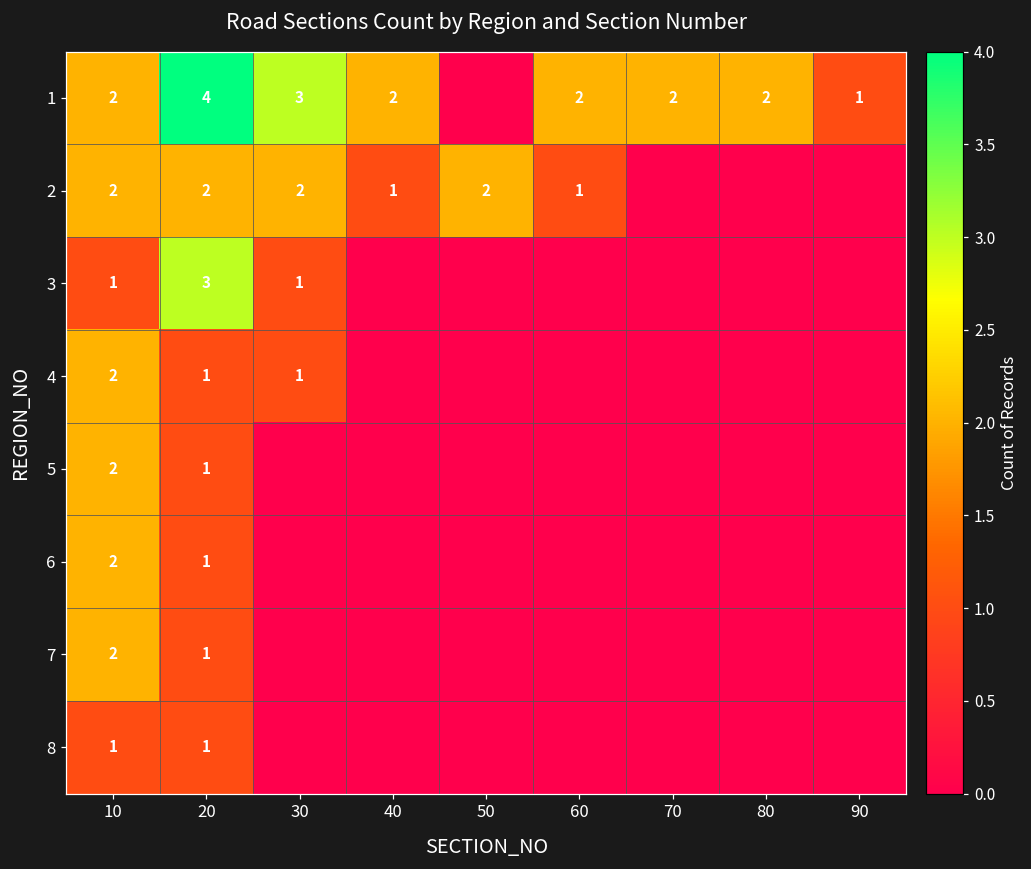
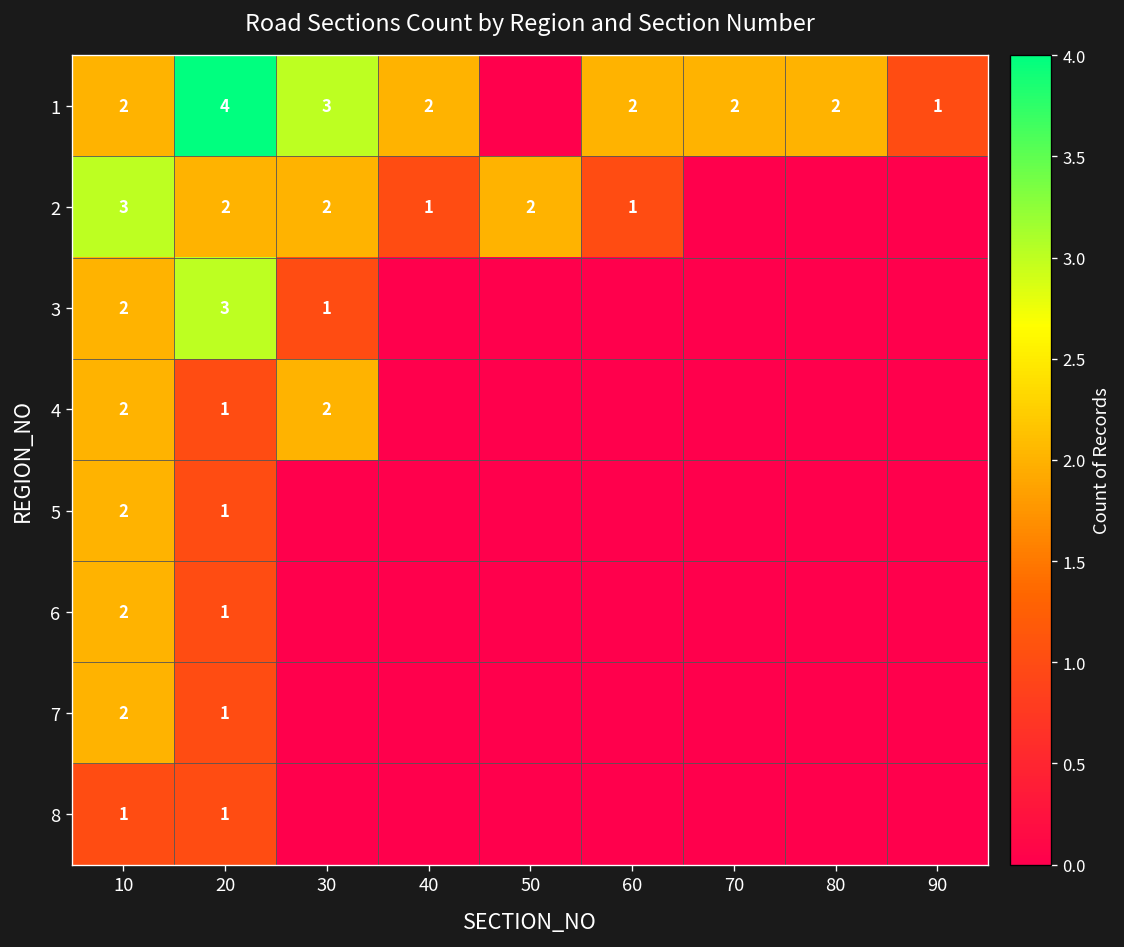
  {
    "1": {
      "10": 2,
      "20": 4,
      "30": 3,
      "40": 2,
      "60": 2,
      "70": 2,
      "80": 2,
      "90": 1
    },
    "2": {
-     "10": 2,
+     "10": 3,
      "20": 2,
      "30": 2,
      "40": 1,
      "50": 2,
      "60": 1
    },
    "3": {
-     "10": 1,
+     "10": 2,
      "20": 3,
      "30": 1
    },
    "4": {
      "10": 2,
      "20": 1,
-     "30": 1
+     "30": 2
    },
    "5": {
      "10": 2,
      "20": 1
    },
    "6": {
      "10": 2,
      "20": 1
    },
    "7": {
      "10": 2,
      "20": 1
    },
    "8": {
      "10": 1,
      "20": 1
    }
  }
